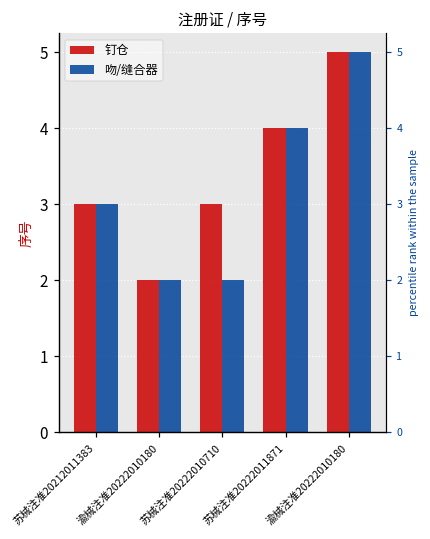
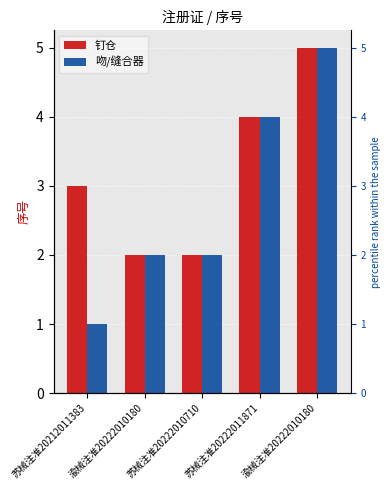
  {
    "钉仓": {
      "苏械注准20212011383": 3,
-     "苏械注准20222010710": 3,
+     "苏械注准20222010710": 2,
      "苏械注准20222011871": 4
    },
    "吻/缝合器": {
-     "苏械注准20212011383": 3,
+     "苏械注准20212011383": 1,
      "苏械注准20222010710": 2,
      "苏械注准20222011871": 4
    }
  }
